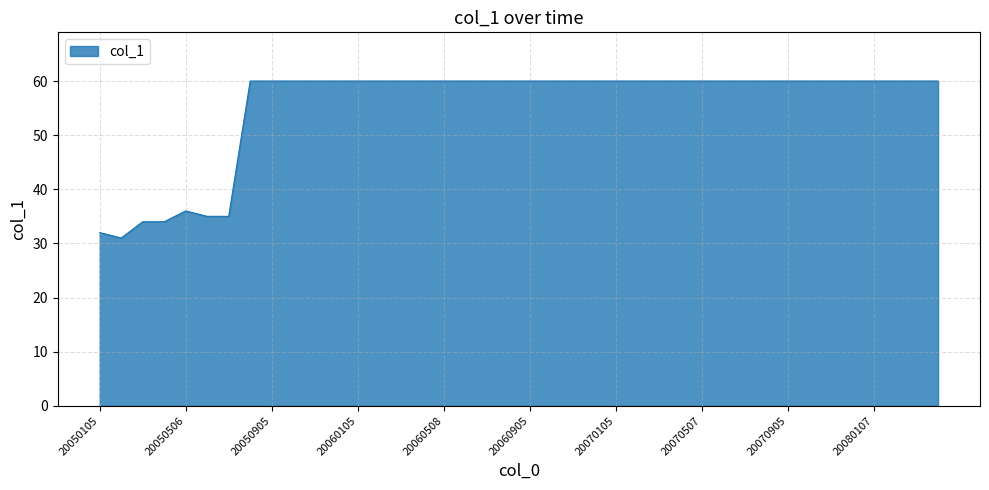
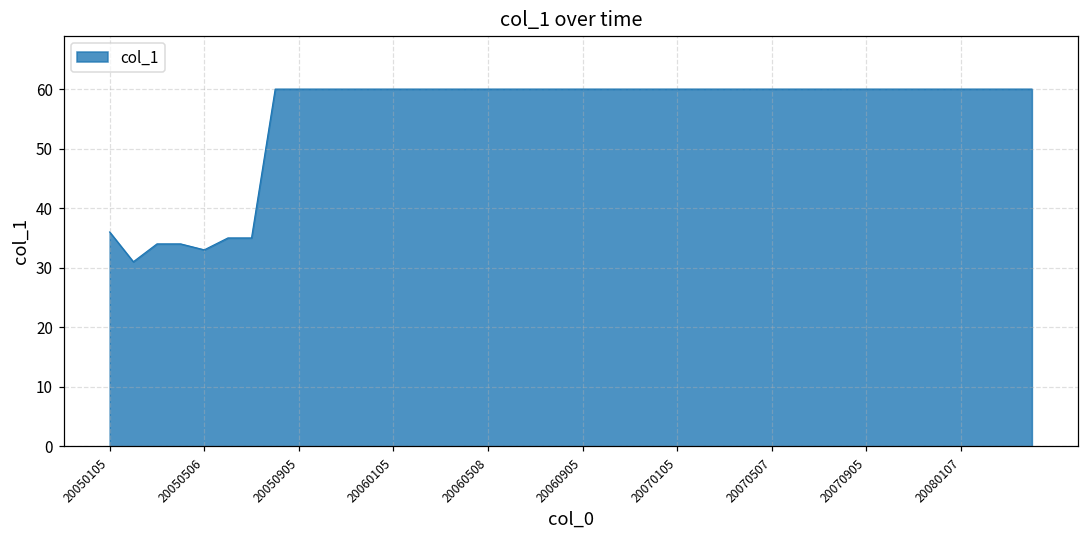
  {
-   "20050105": 32,
-   "20050506": 36,
+   "20050105": 36,
+   "20050506": 33,
    "20050905": 60,
    "20060105": 60,
    "20060508": 60,
    "20060905": 60,
    "20070105": 60,
    "20070507": 60,
    "20070905": 60,
    "20080107": 60
  }
